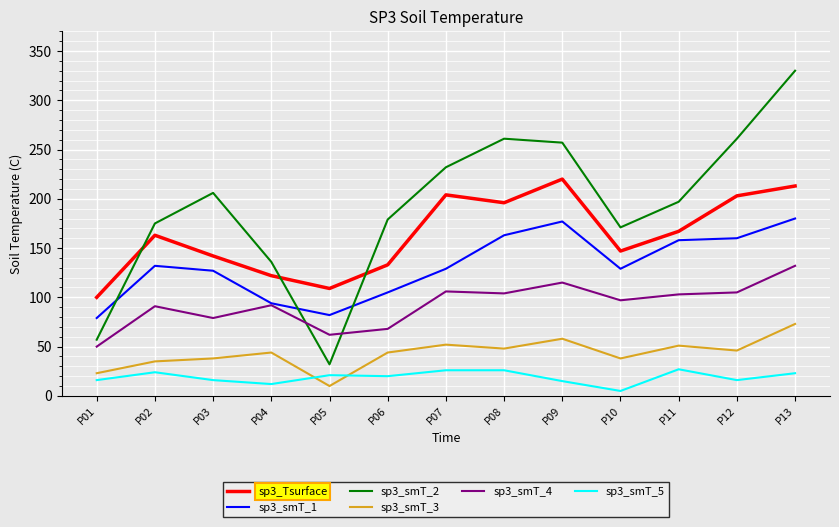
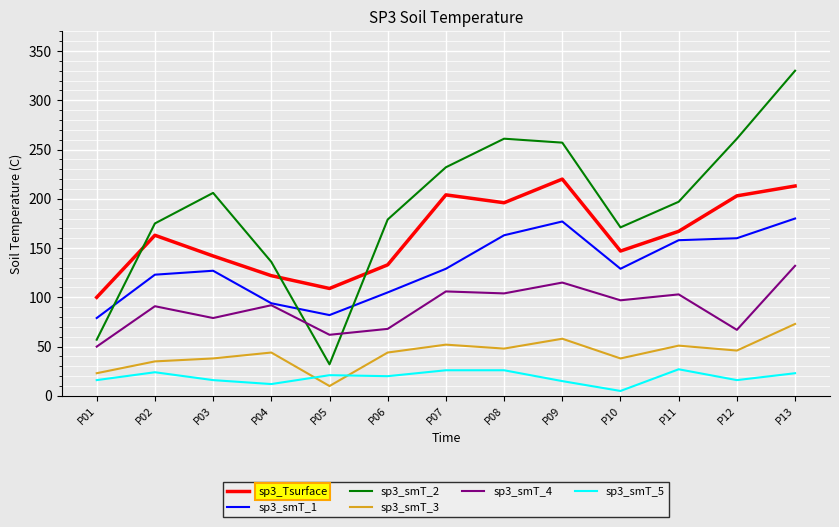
  {
    "sp3_Tsurface": {
      "P01": 100,
      "P02": 160,
      "P03": 140,
      "P04": 120,
      "P05": 110,
      "P06": 130,
      "P07": 200,
      "P08": 200,
      "P09": 220,
      "P10": 150,
      "P11": 170,
      "P12": 200,
      "P13": 210
    },
    "sp3_smT_1": {
      "P01": 80,
-     "P02": 130,
+     "P02": 120,
      "P03": 130,
      "P05": 80,
      "P06": 110,
      "P07": 130,
      "P08": 160,
      "P09": 180,
      "P10": 130,
      "P11": 160,
      "P12": 160,
      "P13": 180
    },
    "sp3_smT_2": {
      "P01": 60,
      "P02": 180,
      "P03": 210,
      "P04": 140,
      "P05": 30,
      "P06": 180,
      "P07": 230,
      "P08": 260,
      "P09": 260,
      "P10": 170,
      "P11": 200,
      "P12": 260,
      "P13": 330
    },
    "sp3_smT_3": {
      "P01": 20,
      "P02": 40,
      "P03": 40,
      "P04": 40,
      "P05": 10,
      "P06": 40,
      "P07": 50,
      "P08": 50,
      "P09": 60,
      "P10": 40,
      "P11": 50,
      "P12": 50,
      "P13": 70
    },
    "sp3_smT_4": {
      "P01": 50,
      "P02": 90,
      "P03": 80,
      "P05": 60,
      "P06": 70,
      "P07": 110,
      "P08": 100,
      "P09": 120,
      "P10": 100,
      "P11": 100,
-     "P12": 110,
+     "P12": 70,
      "P13": 130
    },
    "sp3_smT_5": {
      "P01": 20,
      "P02": 20,
      "P03": 20,
      "P04": 10,
      "P05": 20,
      "P06": 20,
      "P07": 30,
      "P08": 30,
      "P09": 20,
      "P10": 10,
      "P11": 30,
      "P12": 20,
      "P13": 20
    }
  }
